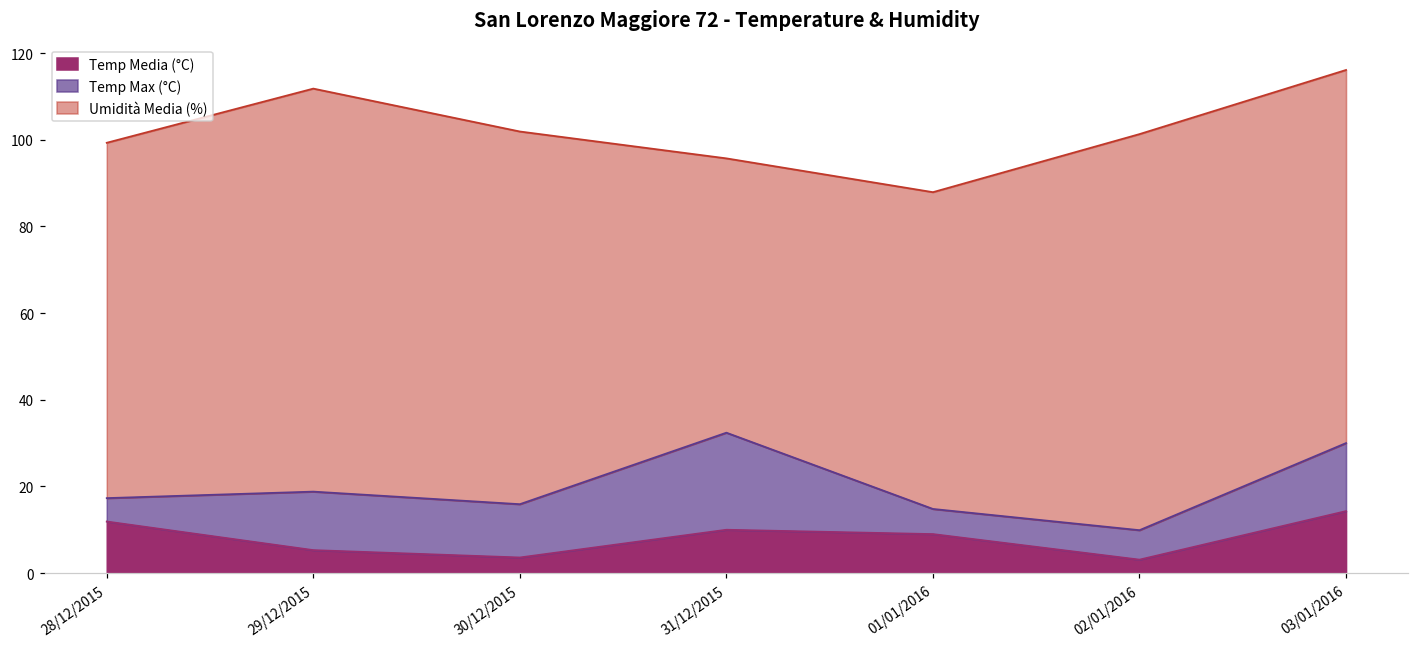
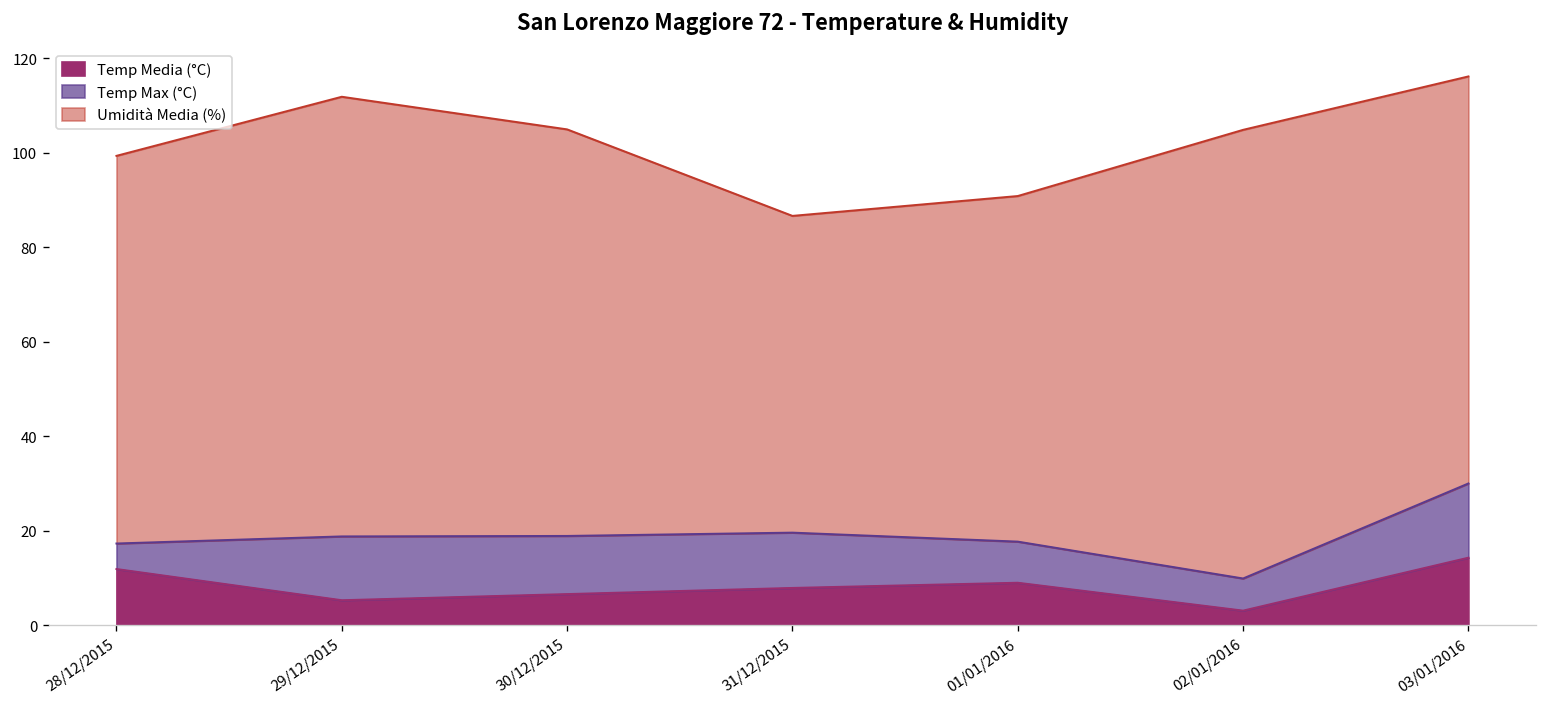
  {
    "Temp Media (°C)": {
      "28/12/2015": 12,
      "29/12/2015": 5,
-     "30/12/2015": 4,
-     "31/12/2015": 10,
+     "30/12/2015": 7,
+     "31/12/2015": 8,
      "01/01/2016": 9,
      "02/01/2016": 3,
      "03/01/2016": 14
    },
    "Temp Max (°C)": {
      "28/12/2015": 5,
      "29/12/2015": 14,
      "30/12/2015": 12,
-     "31/12/2015": 22,
-     "01/01/2016": 6,
+     "31/12/2015": 12,
+     "01/01/2016": 9,
      "02/01/2016": 7,
      "03/01/2016": 16
    },
    "Umidità Media (%)": {
      "28/12/2015": 82,
      "29/12/2015": 93,
      "30/12/2015": 86,
-     "31/12/2015": 63,
+     "31/12/2015": 67,
      "01/01/2016": 73,
-     "02/01/2016": 91,
+     "02/01/2016": 95,
      "03/01/2016": 86
    }
  }
